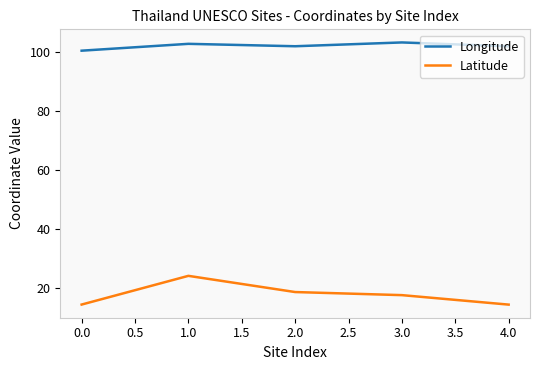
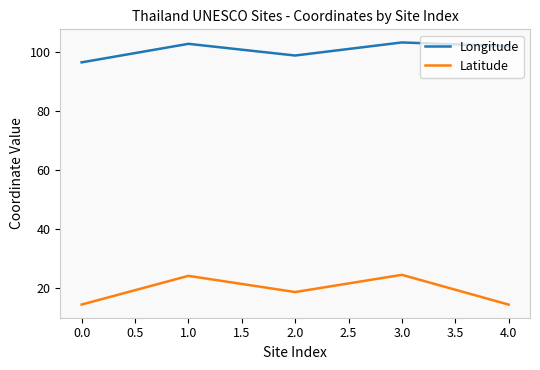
  {
    "Longitude": {
-     "0.0": 101,
+     "0.0": 97,
      "1.0": 103,
-     "2.0": 102,
+     "2.0": 99,
      "3.0": 103
    },
    "Latitude": {
      "0.0": 14,
      "1.0": 24,
      "2.0": 19,
-     "3.0": 18,
+     "3.0": 24,
      "4.0": 14
    }
  }
